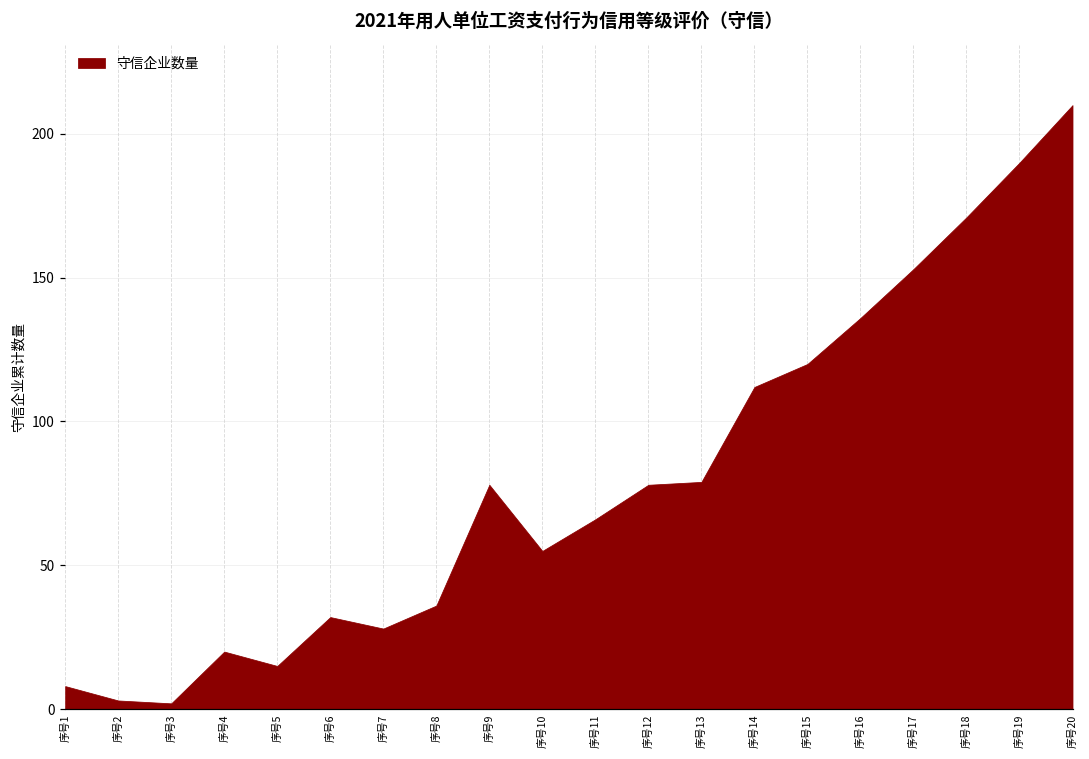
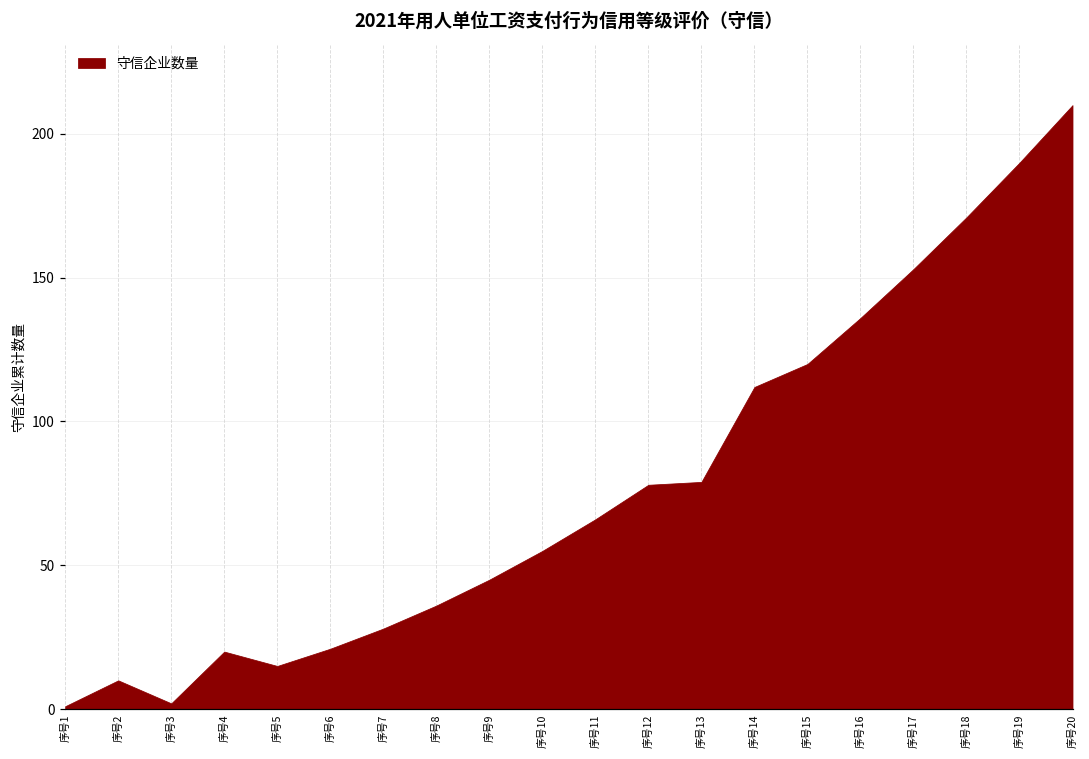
  {
-   "序号1": 8,
-   "序号2": 3,
+   "序号1": 1,
+   "序号2": 10,
    "序号3": 2,
    "序号4": 20,
    "序号5": 15,
-   "序号6": 32,
+   "序号6": 21,
    "序号7": 28,
    "序号8": 36,
-   "序号9": 78,
+   "序号9": 45,
    "序号10": 55,
    "序号11": 66,
    "序号12": 78,
    "序号13": 79,
    "序号14": 112,
    "序号15": 120,
    "序号16": 136,
    "序号17": 153,
    "序号18": 171,
    "序号19": 190,
    "序号20": 210
  }
